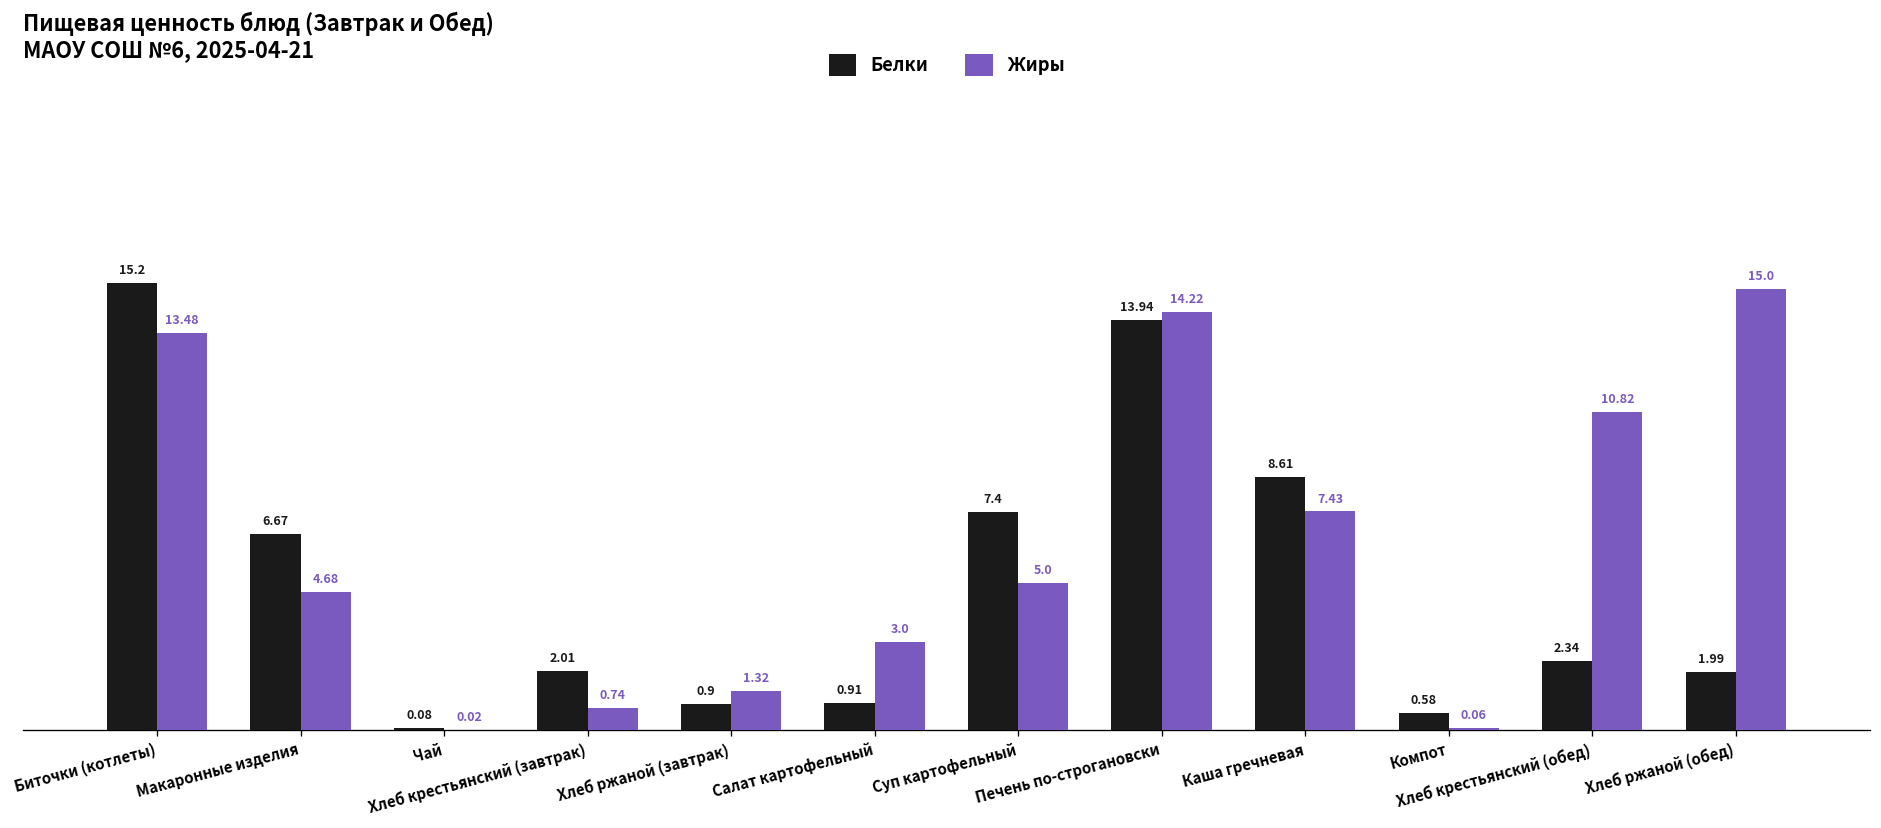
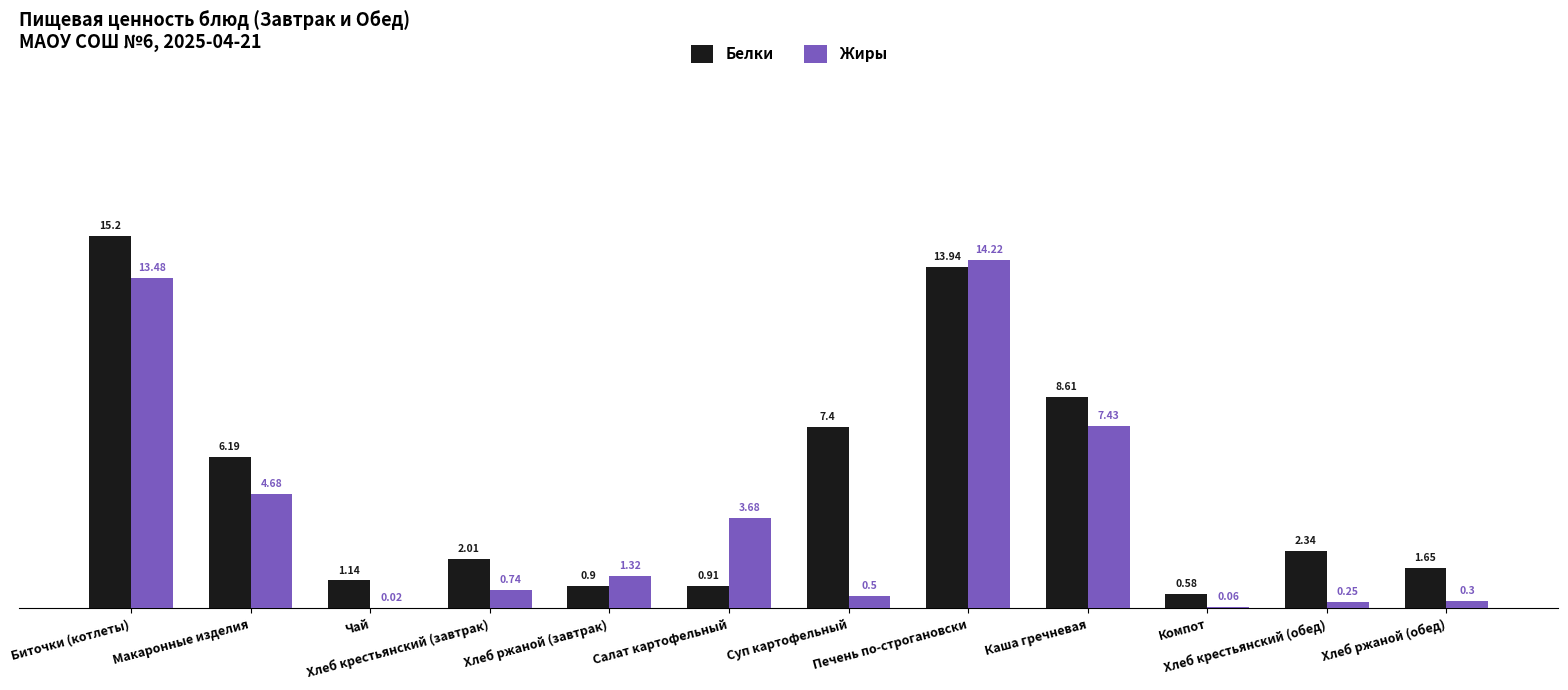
  {
    "Белки": {
      "Биточки (котлеты)": 15.2,
-     "Макаронные изделия": 6.67,
-     "Чай": 0.08,
+     "Макаронные изделия": 6.19,
+     "Чай": 1.14,
      "Хлеб крестьянский (завтрак)": 2.01,
      "Хлеб ржаной (завтрак)": 0.9,
      "Салат картофельный": 0.91,
      "Суп картофельный": 7.4,
      "Печень по-строгановски": 13.94,
      "Каша гречневая": 8.61,
      "Компот": 0.58,
      "Хлеб крестьянский (обед)": 2.34,
-     "Хлеб ржаной (обед)": 1.99
+     "Хлеб ржаной (обед)": 1.65
    },
    "Жиры": {
      "Биточки (котлеты)": 13.48,
      "Макаронные изделия": 4.68,
      "Чай": 0.02,
      "Хлеб крестьянский (завтрак)": 0.74,
      "Хлеб ржаной (завтрак)": 1.32,
-     "Салат картофельный": 3.0,
-     "Суп картофельный": 5.0,
+     "Салат картофельный": 3.68,
+     "Суп картофельный": 0.5,
      "Печень по-строгановски": 14.22,
      "Каша гречневая": 7.43,
      "Компот": 0.06,
-     "Хлеб крестьянский (обед)": 10.82,
-     "Хлеб ржаной (обед)": 15.0
+     "Хлеб крестьянский (обед)": 0.25,
+     "Хлеб ржаной (обед)": 0.3
    }
  }
